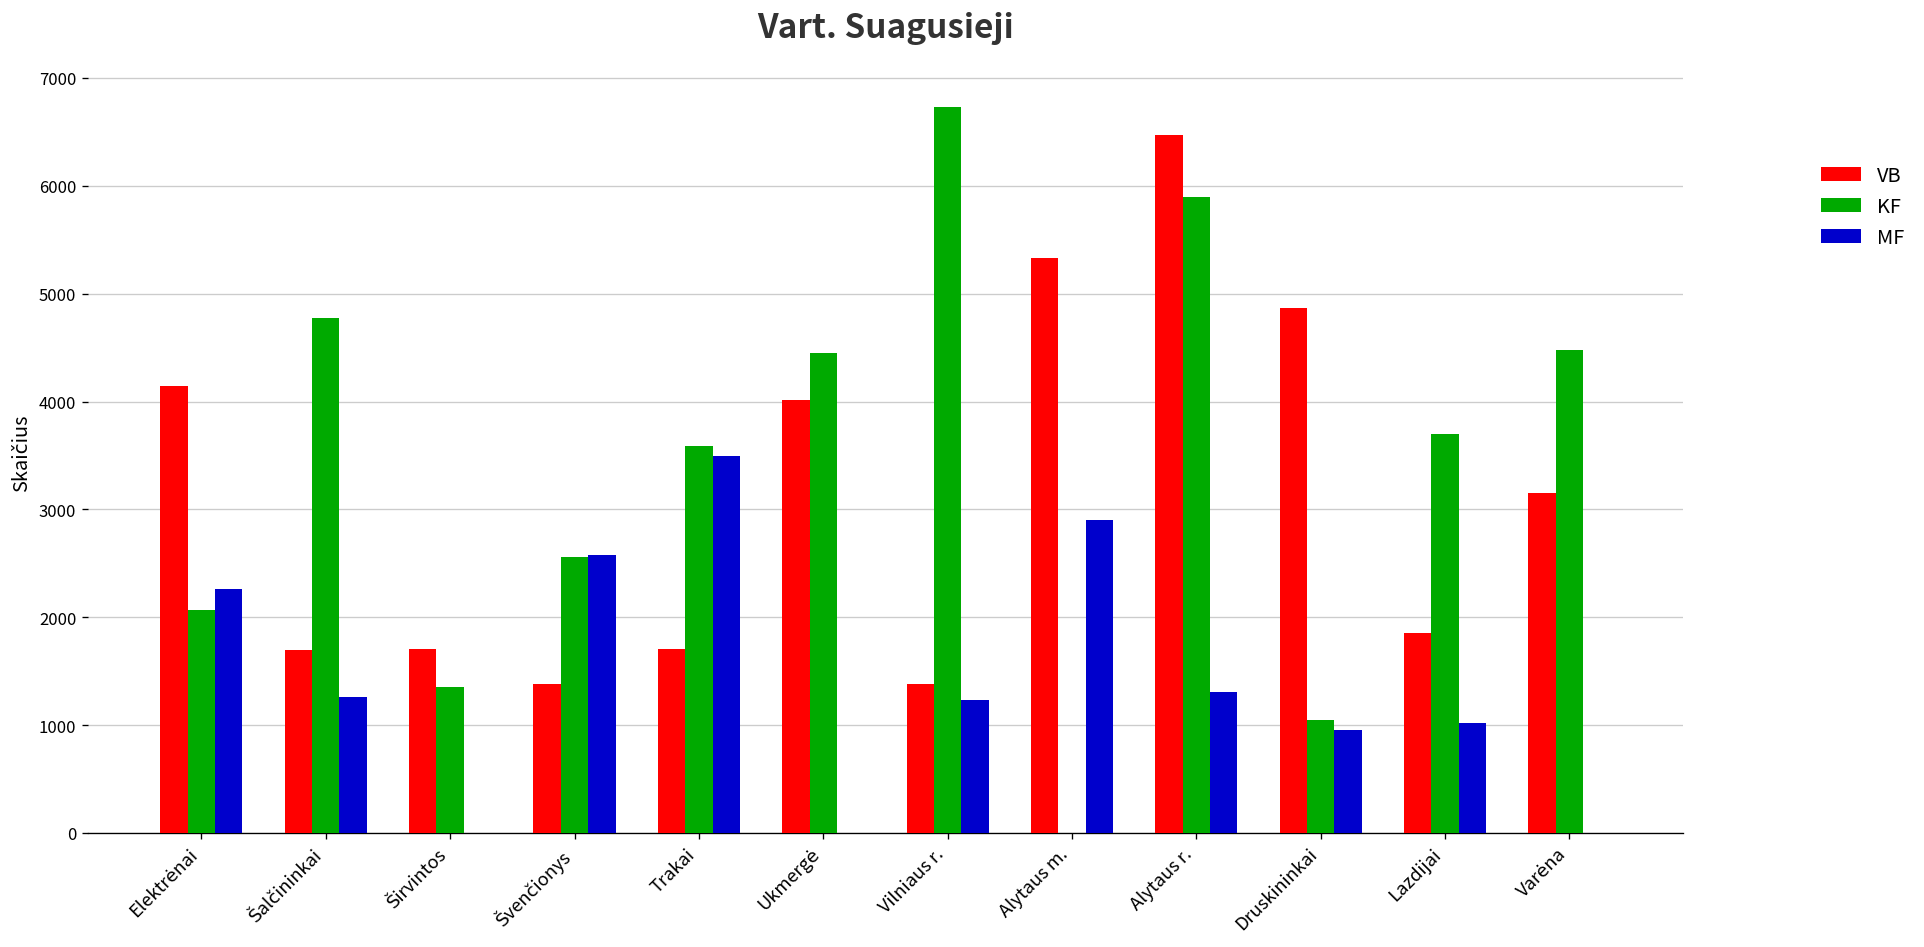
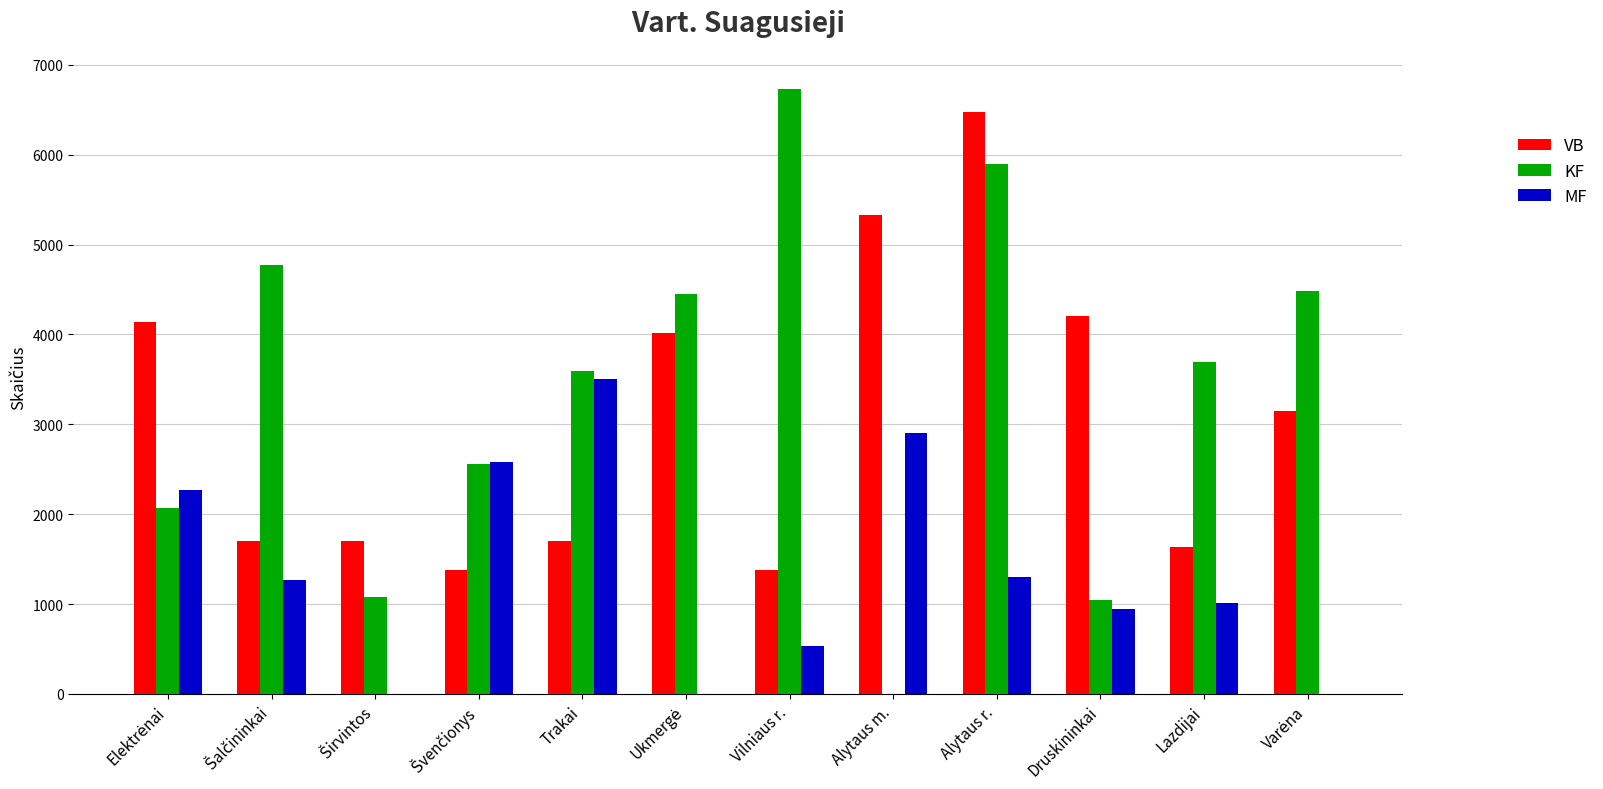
  {
    "VB": {
      "Elektrėnai": 4100,
      "Šalčininkai": 1700,
      "Širvintos": 1700,
      "Švenčionys": 1400,
      "Trakai": 1700,
      "Ukmergė": 4000,
      "Vilniaus r.": 1400,
      "Alytaus m.": 5300,
      "Alytaus r.": 6500,
-     "Druskininkai": 4900,
-     "Lazdijai": 1900,
+     "Druskininkai": 4200,
+     "Lazdijai": 1600,
      "Varėna": 3200
    },
    "KF": {
      "Elektrėnai": 2100,
      "Šalčininkai": 4800,
-     "Širvintos": 1400,
+     "Širvintos": 1100,
      "Švenčionys": 2600,
      "Trakai": 3600,
      "Ukmergė": 4500,
      "Vilniaus r.": 6700,
      "Alytaus m.": 0,
      "Alytaus r.": 5900,
      "Druskininkai": 1000,
      "Lazdijai": 3700,
      "Varėna": 4500
    },
    "MF": {
      "Elektrėnai": 2300,
      "Šalčininkai": 1300,
      "Širvintos": 0,
      "Švenčionys": 2600,
      "Trakai": 3500,
      "Ukmergė": 0,
-     "Vilniaus r.": 1200,
+     "Vilniaus r.": 500,
      "Alytaus m.": 2900,
      "Alytaus r.": 1300,
      "Druskininkai": 1000,
      "Lazdijai": 1000,
      "Varėna": 0
    }
  }
